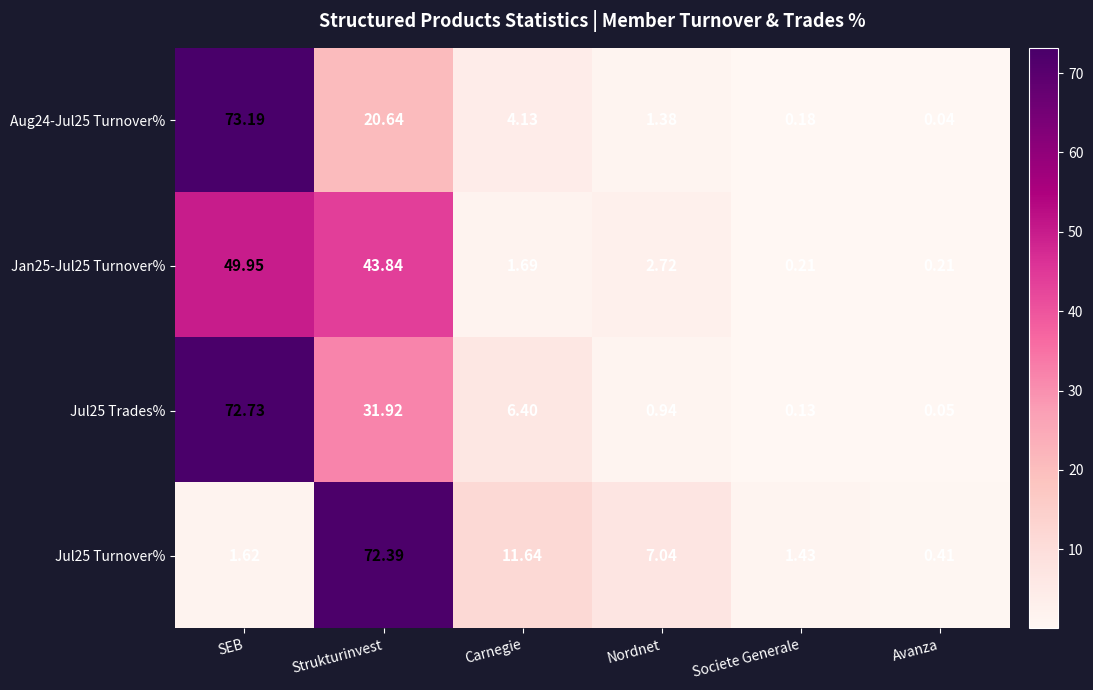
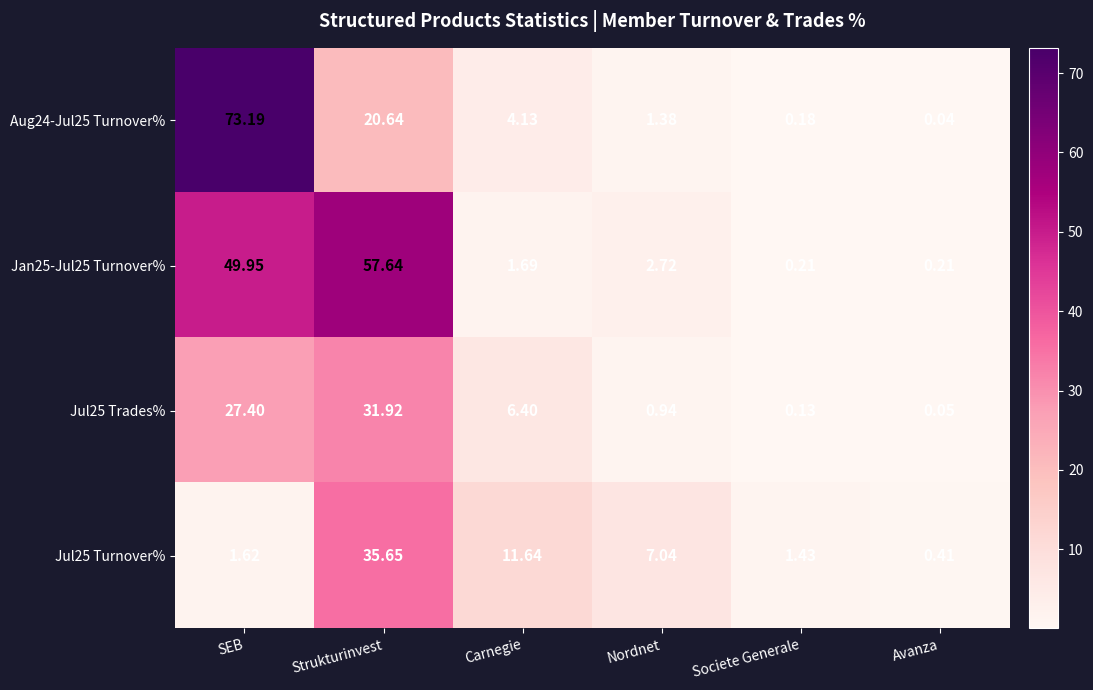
  {
    "Aug24-Jul25 Turnover%": {
      "SEB": 73.19,
      "Strukturinvest": 20.64
    },
    "Jan25-Jul25 Turnover%": {
      "SEB": 49.95,
-     "Strukturinvest": 43.84
+     "Strukturinvest": 57.64
    },
    "Jul25 Trades%": {
-     "SEB": 72.73,
+     "SEB": 27.40,
      "Strukturinvest": 31.92
    },
    "Jul25 Turnover%": {
-     "Strukturinvest": 72.39
+     "Strukturinvest": 35.65
    }
  }
